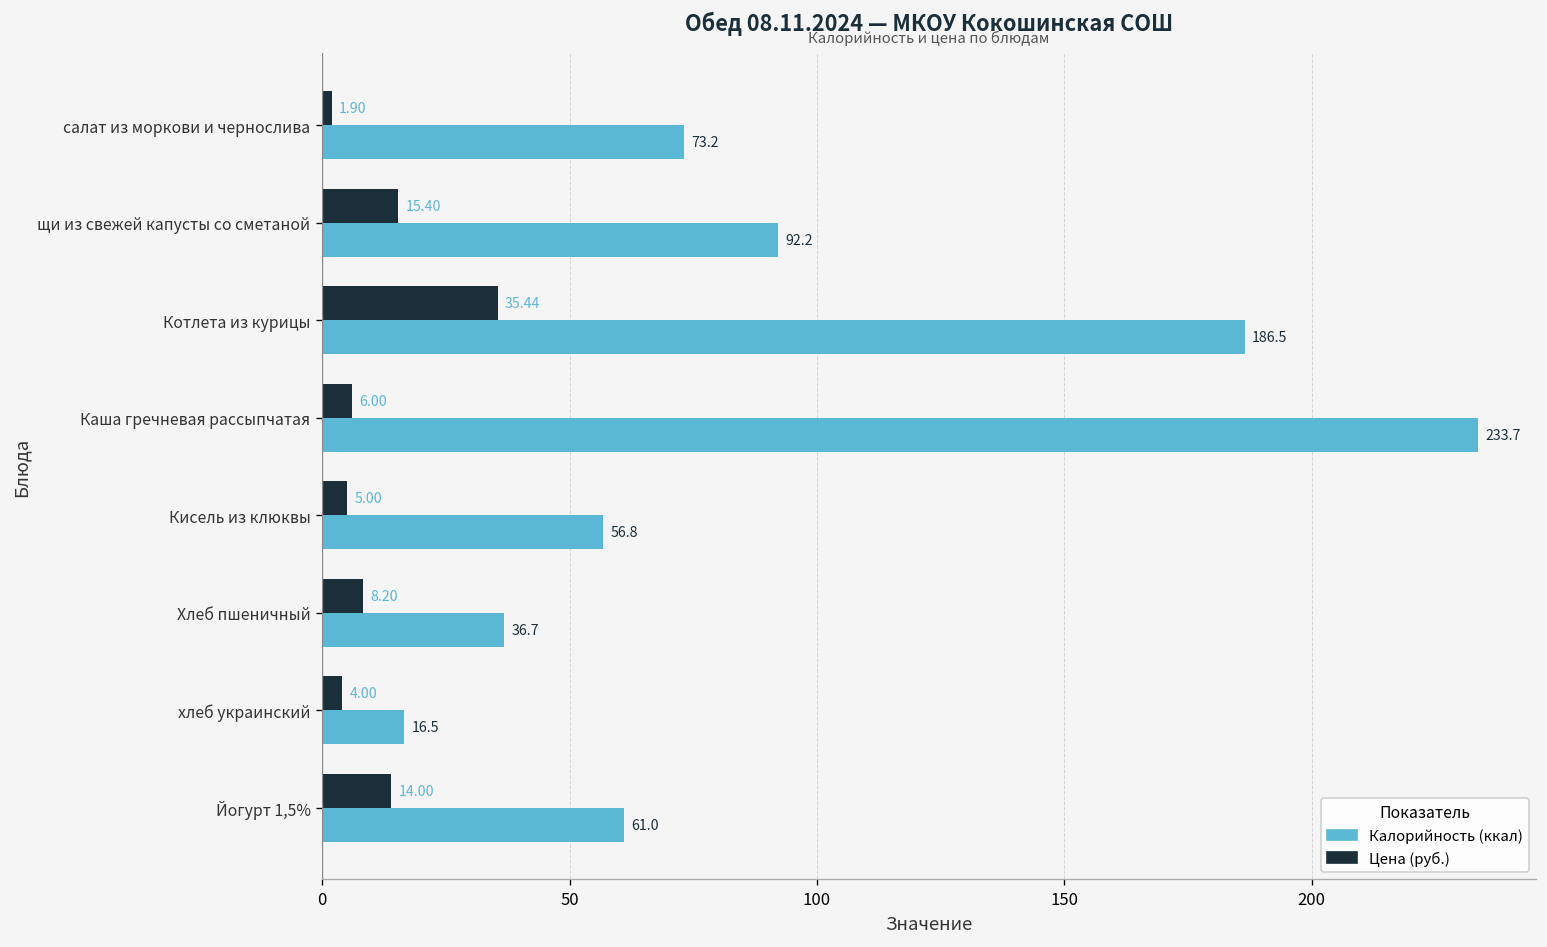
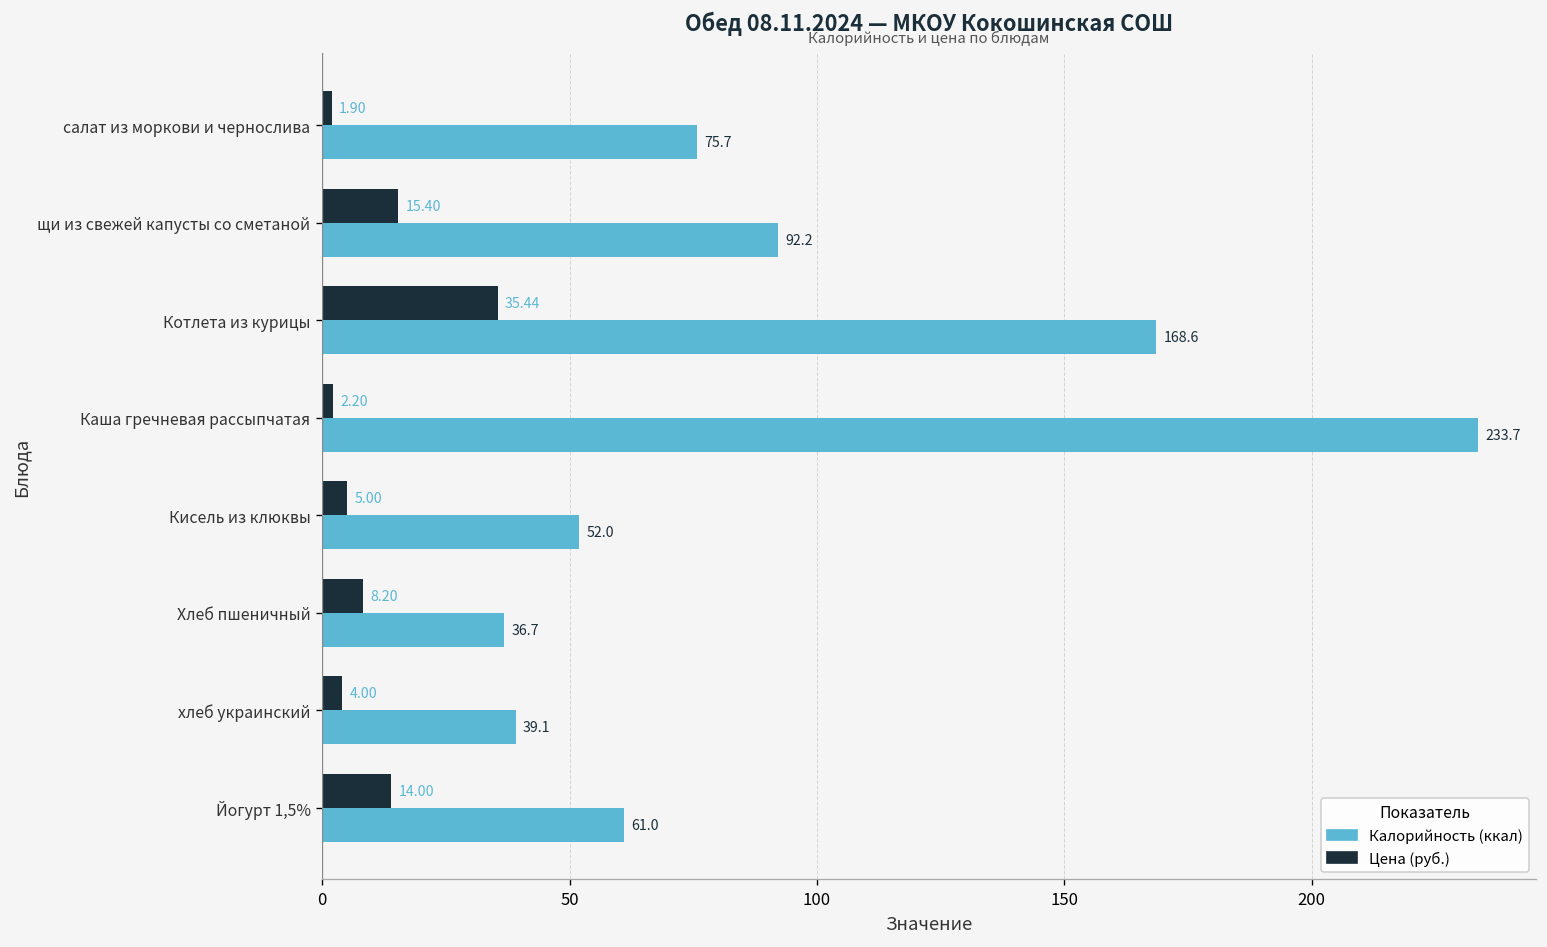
  {
    "Калорийность (ккал)": {
-     "салат из моркови и чернослива": 73.2,
+     "салат из моркови и чернослива": 75.7,
      "щи из свежей капусты со сметаной": 92.2,
-     "Котлета из курицы": 186.5,
+     "Котлета из курицы": 168.6,
      "Каша гречневая рассыпчатая": 233.7,
-     "Кисель из клюквы": 56.8,
+     "Кисель из клюквы": 52.0,
      "Хлеб пшеничный": 36.7,
-     "хлеб украинский": 16.5,
+     "хлеб украинский": 39.1,
      "Йогурт 1,5%": 61.0
    },
    "Цена (руб.)": {
      "салат из моркови и чернослива": 1.90,
      "щи из свежей капусты со сметаной": 15.40,
      "Котлета из курицы": 35.44,
-     "Каша гречневая рассыпчатая": 6.00,
+     "Каша гречневая рассыпчатая": 2.20,
      "Кисель из клюквы": 5.00,
      "Хлеб пшеничный": 8.20,
      "хлеб украинский": 4.00,
      "Йогурт 1,5%": 14.00
    }
  }
